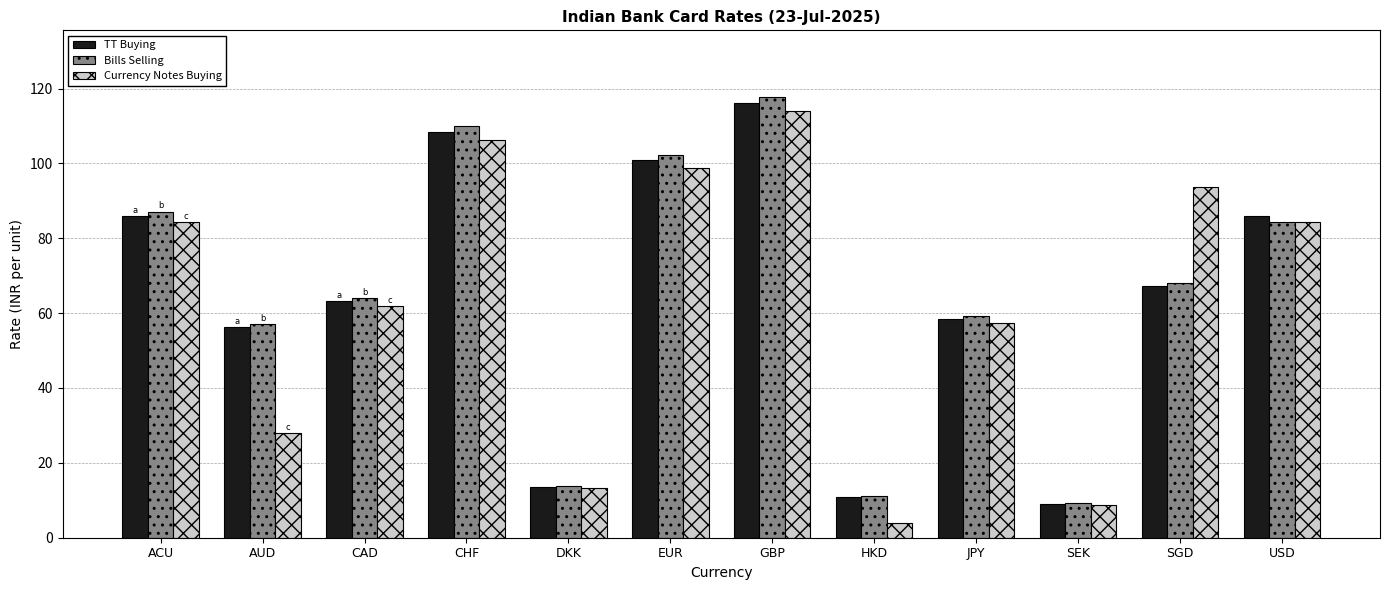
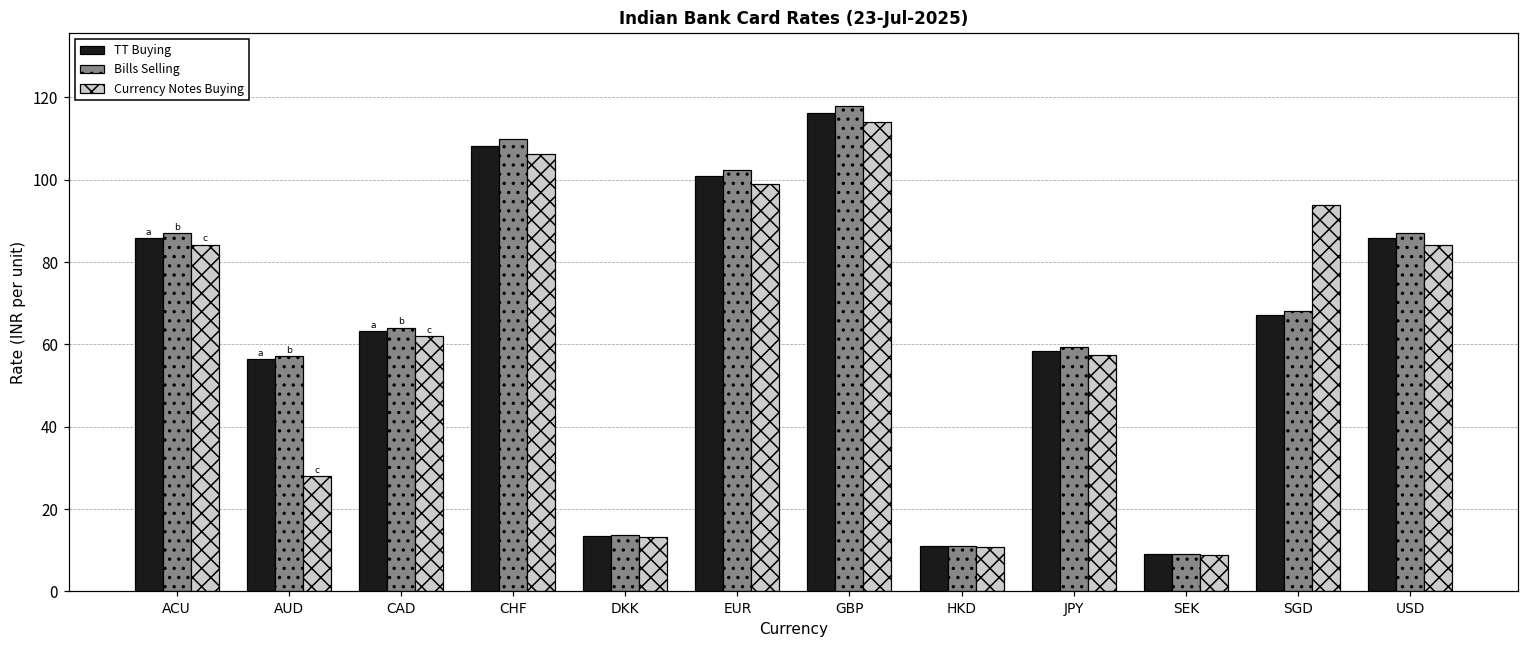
  {
    "TT Buying": {
      "ACU": 86,
      "AUD": 56,
      "CAD": 63,
      "CHF": 108,
      "DKK": 14,
      "EUR": 101,
      "GBP": 116,
      "HKD": 11,
      "JPY": 58,
      "SEK": 9,
      "SGD": 67,
      "USD": 86
    },
    "Bills Selling": {
      "ACU": 87,
      "AUD": 57,
      "CAD": 64,
      "CHF": 110,
      "DKK": 14,
      "EUR": 102,
      "GBP": 118,
      "HKD": 11,
      "JPY": 59,
      "SEK": 9,
      "SGD": 68,
-     "USD": 84
+     "USD": 87
    },
    "Currency Notes Buying": {
      "ACU": 84,
      "AUD": 28,
      "CAD": 62,
      "CHF": 106,
      "DKK": 13,
      "EUR": 99,
      "GBP": 114,
-     "HKD": 4,
+     "HKD": 11,
      "JPY": 57,
      "SEK": 9,
      "SGD": 94,
      "USD": 84
    }
  }
